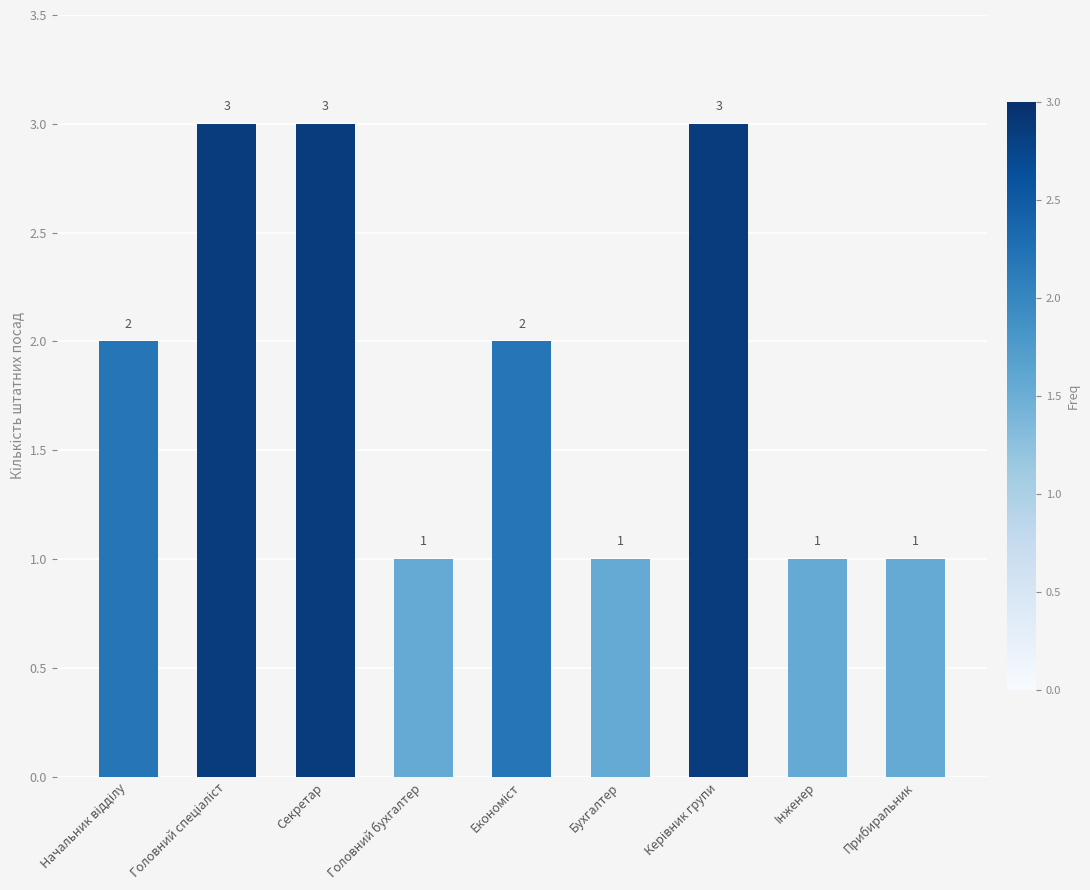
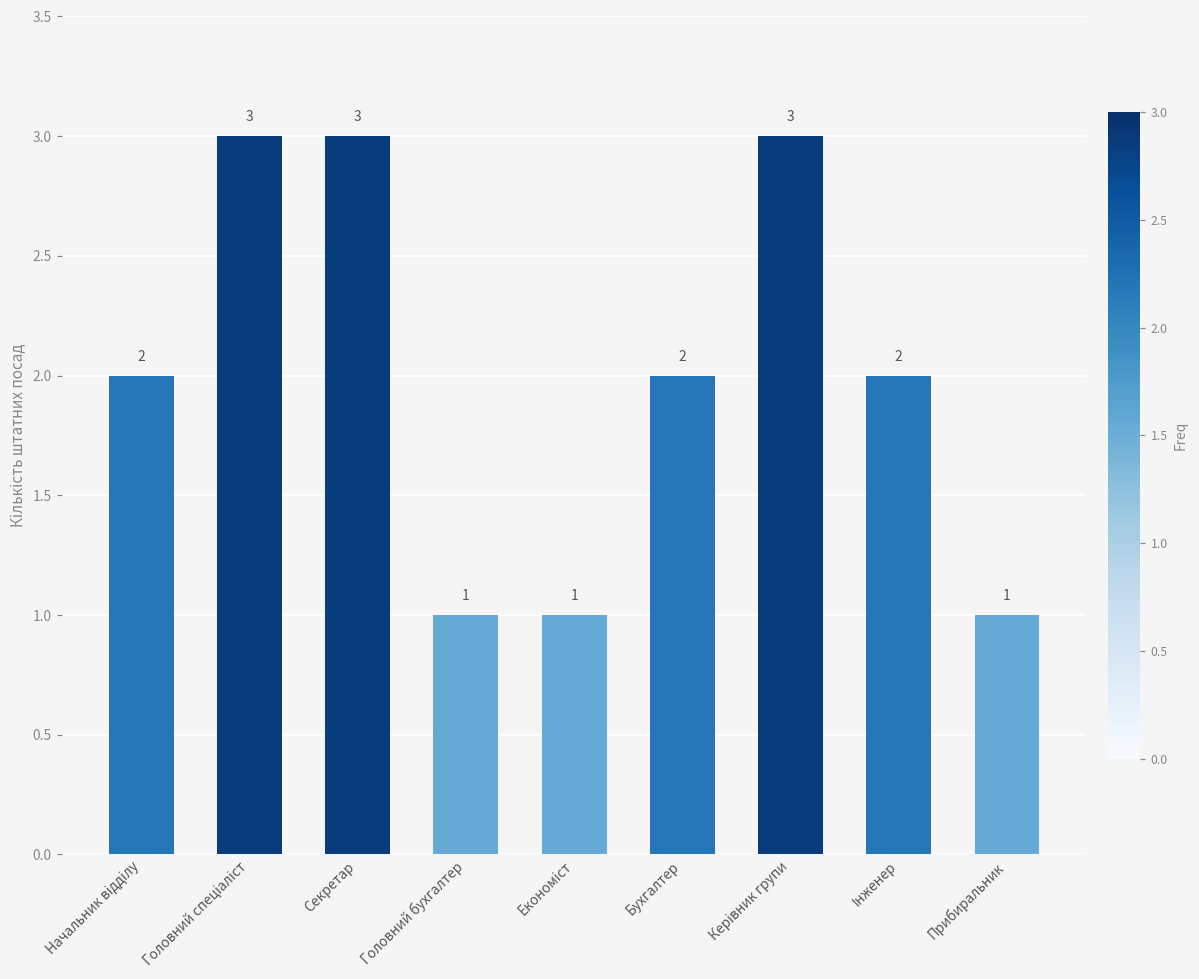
  {
    "Начальник відділу": 2,
    "Головний спеціаліст": 3,
    "Секретар": 3,
    "Головний бухгалтер": 1,
-   "Економіст": 2,
-   "Бухгалтер": 1,
+   "Економіст": 1,
+   "Бухгалтер": 2,
    "Керівник групи": 3,
-   "Інженер": 1,
+   "Інженер": 2,
    "Прибиральник": 1
  }
